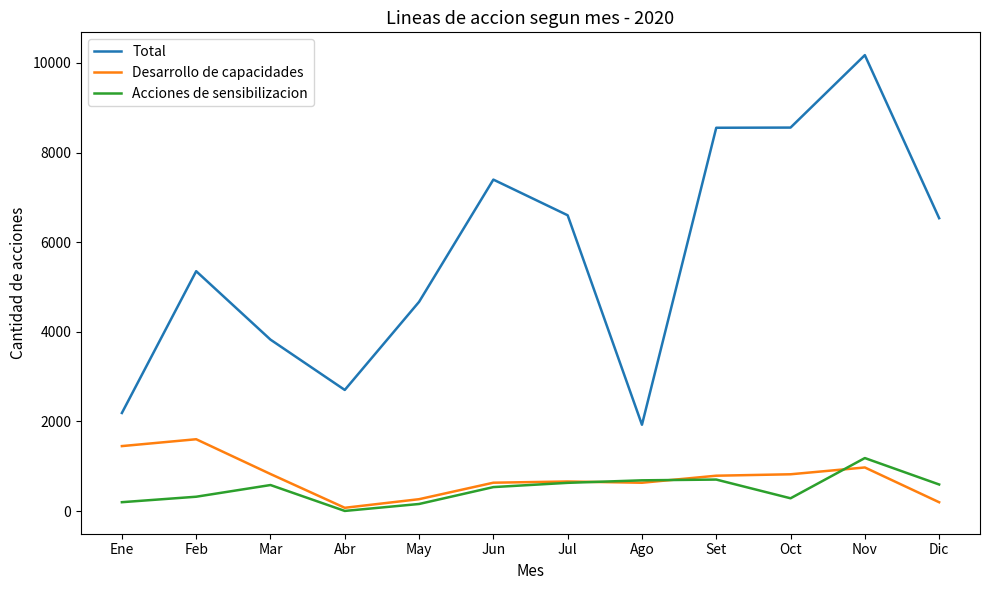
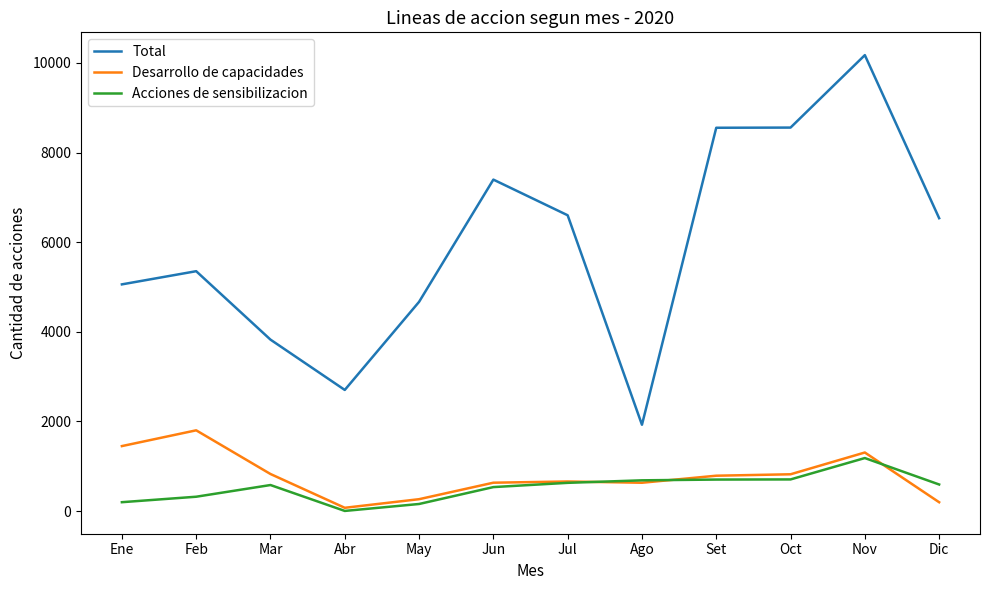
  {
    "Total": {
-     "Ene": 2200,
+     "Ene": 5100,
      "Feb": 5400,
      "Mar": 3800,
      "Abr": 2700,
      "May": 4700,
      "Jun": 7400,
      "Jul": 6600,
      "Ago": 1900,
      "Set": 8600,
      "Oct": 8600,
      "Nov": 10200,
      "Dic": 6500
    },
    "Desarrollo de capacidades": {
      "Ene": 1500,
-     "Feb": 1600,
+     "Feb": 1800,
      "Mar": 800,
      "Abr": 100,
      "May": 300,
      "Jun": 600,
      "Set": 800,
      "Oct": 800,
-     "Nov": 1000,
+     "Nov": 1300,
      "Dic": 200
    },
    "Acciones de sensibilizacion": {
      "Ene": 200,
      "Feb": 300,
      "Mar": 600,
      "Abr": 0,
      "May": 200,
      "Jun": 500,
      "Set": 700,
-     "Oct": 300,
+     "Oct": 700,
      "Nov": 1200,
      "Dic": 600
    }
  }
